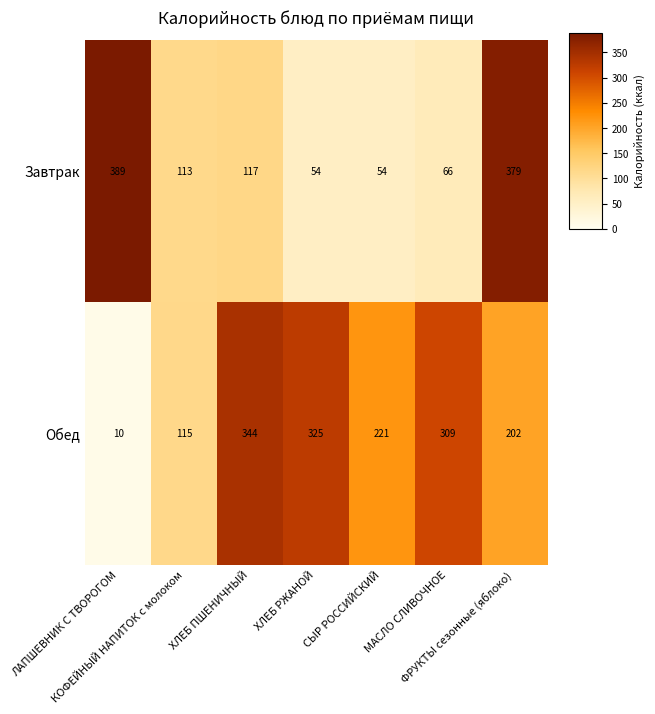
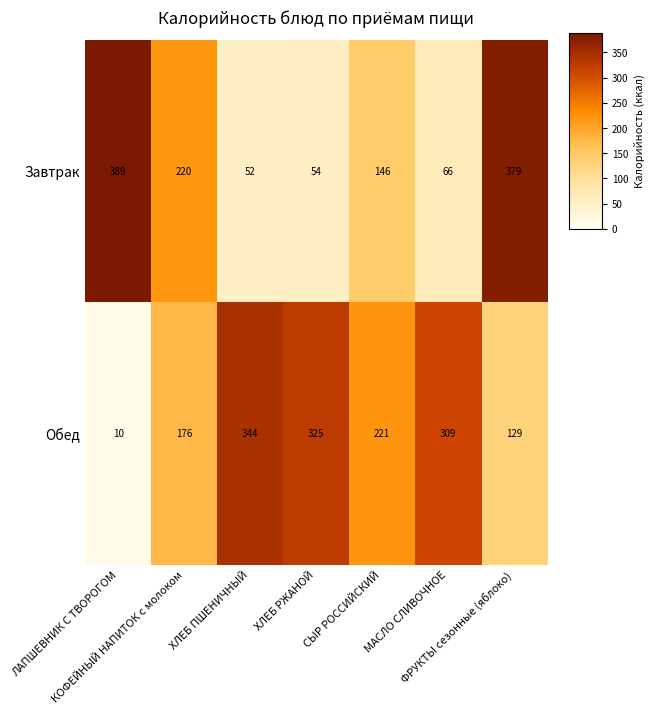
  {
    "Завтрак": {
      "ЛАПШЕВНИК С ТВОРОГОМ": 389,
-     "КОФЕЙНЫЙ НАПИТОК с молоком": 113,
-     "ХЛЕБ ПШЕНИЧНЫЙ": 117,
+     "КОФЕЙНЫЙ НАПИТОК с молоком": 220,
+     "ХЛЕБ ПШЕНИЧНЫЙ": 52,
      "ХЛЕБ РЖАНОЙ": 54,
-     "СЫР РОССИЙСКИЙ": 54,
+     "СЫР РОССИЙСКИЙ": 146,
      "МАСЛО СЛИВОЧНОЕ": 66,
      "ФРУКТЫ сезонные (яблоко)": 379
    },
    "Обед": {
      "ЛАПШЕВНИК С ТВОРОГОМ": 10,
-     "КОФЕЙНЫЙ НАПИТОК с молоком": 115,
+     "КОФЕЙНЫЙ НАПИТОК с молоком": 176,
      "ХЛЕБ ПШЕНИЧНЫЙ": 344,
      "ХЛЕБ РЖАНОЙ": 325,
      "СЫР РОССИЙСКИЙ": 221,
      "МАСЛО СЛИВОЧНОЕ": 309,
-     "ФРУКТЫ сезонные (яблоко)": 202
+     "ФРУКТЫ сезонные (яблоко)": 129
    }
  }
